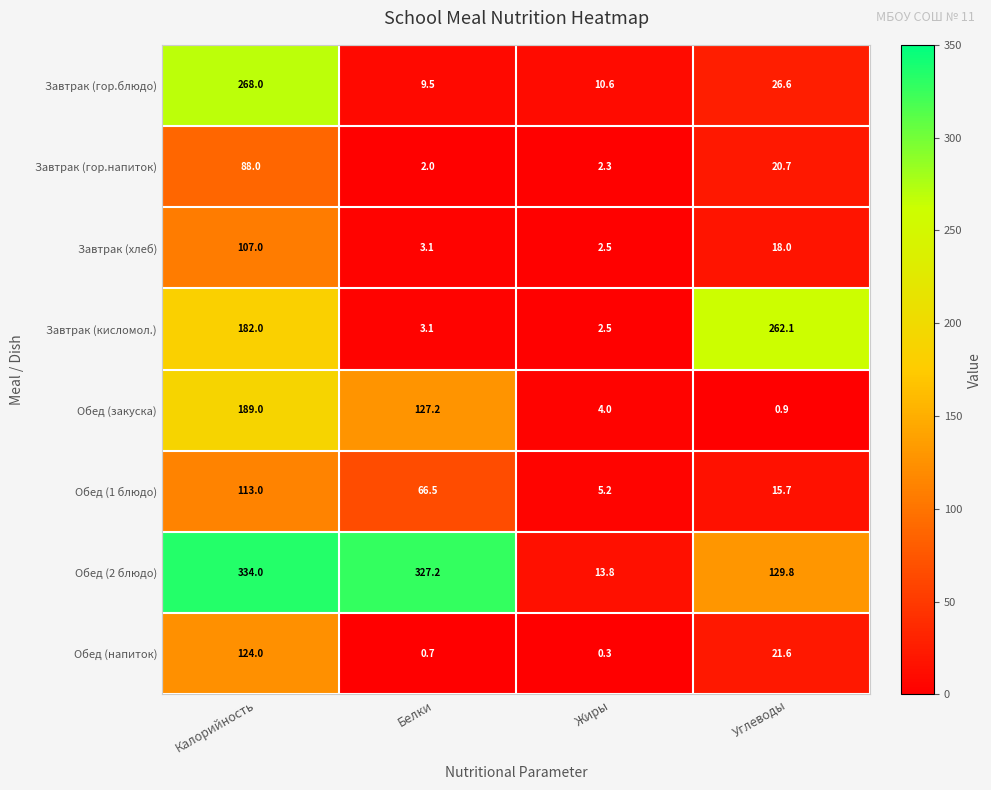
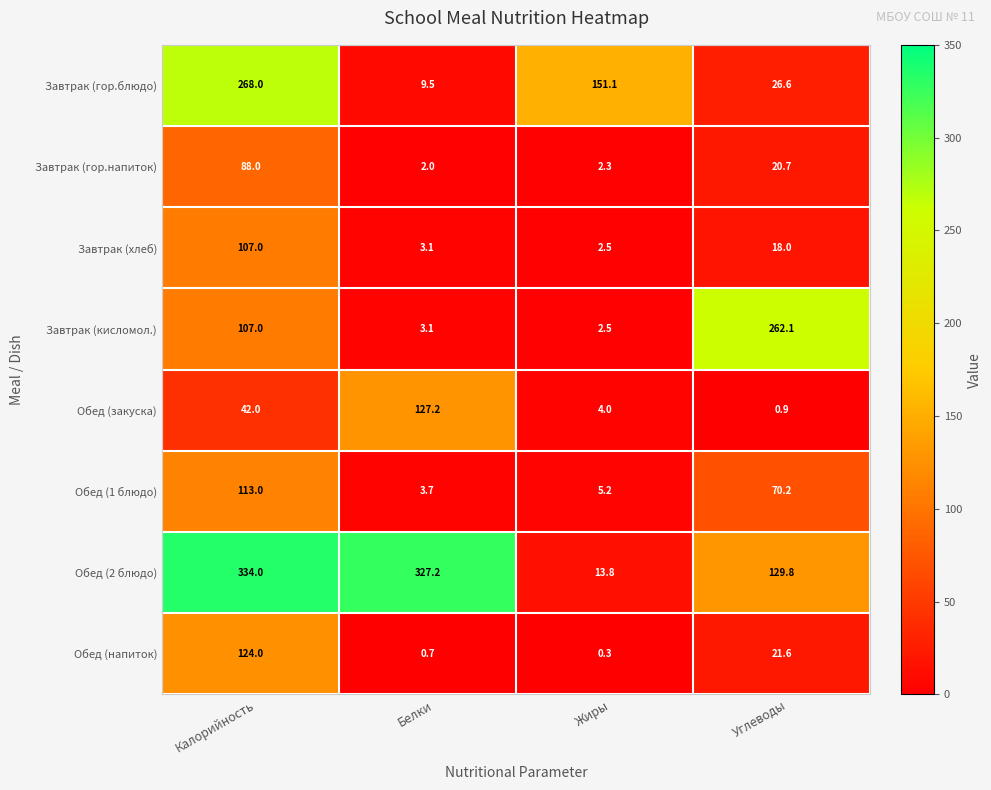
  {
    "Завтрак (гор.блюдо)": {
      "Калорийность": 268.0,
      "Белки": 9.5,
-     "Жиры": 10.6,
+     "Жиры": 151.1,
      "Углеводы": 26.6
    },
    "Завтрак (гор.напиток)": {
      "Калорийность": 88.0,
      "Белки": 2.0,
      "Жиры": 2.3,
      "Углеводы": 20.7
    },
    "Завтрак (хлеб)": {
      "Калорийность": 107.0,
      "Белки": 3.1,
      "Жиры": 2.5,
      "Углеводы": 18.0
    },
    "Завтрак (кисломол.)": {
-     "Калорийность": 182.0,
+     "Калорийность": 107.0,
      "Белки": 3.1,
      "Жиры": 2.5,
      "Углеводы": 262.1
    },
    "Обед (закуска)": {
-     "Калорийность": 189.0,
+     "Калорийность": 42.0,
      "Белки": 127.2,
      "Жиры": 4.0,
      "Углеводы": 0.9
    },
    "Обед (1 блюдо)": {
      "Калорийность": 113.0,
-     "Белки": 66.5,
+     "Белки": 3.7,
      "Жиры": 5.2,
-     "Углеводы": 15.7
+     "Углеводы": 70.2
    },
    "Обед (2 блюдо)": {
      "Калорийность": 334.0,
      "Белки": 327.2,
      "Жиры": 13.8,
      "Углеводы": 129.8
    },
    "Обед (напиток)": {
      "Калорийность": 124.0,
      "Белки": 0.7,
      "Жиры": 0.3,
      "Углеводы": 21.6
    }
  }
